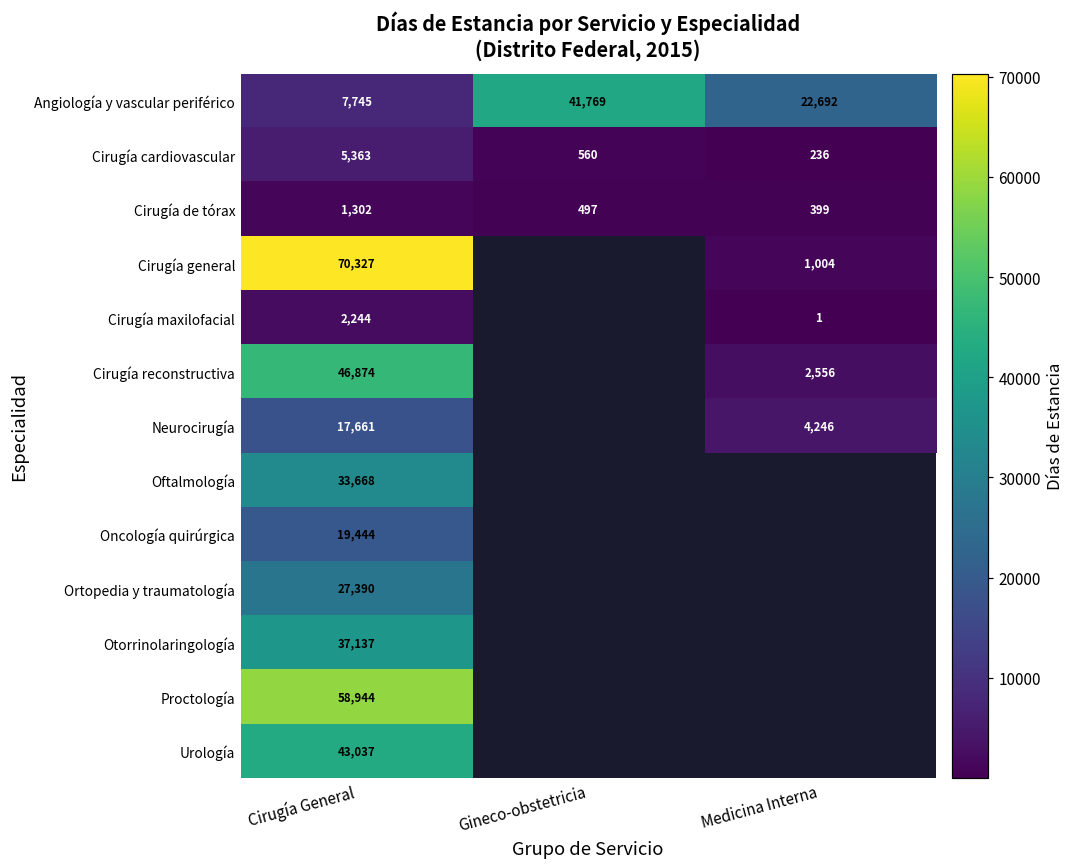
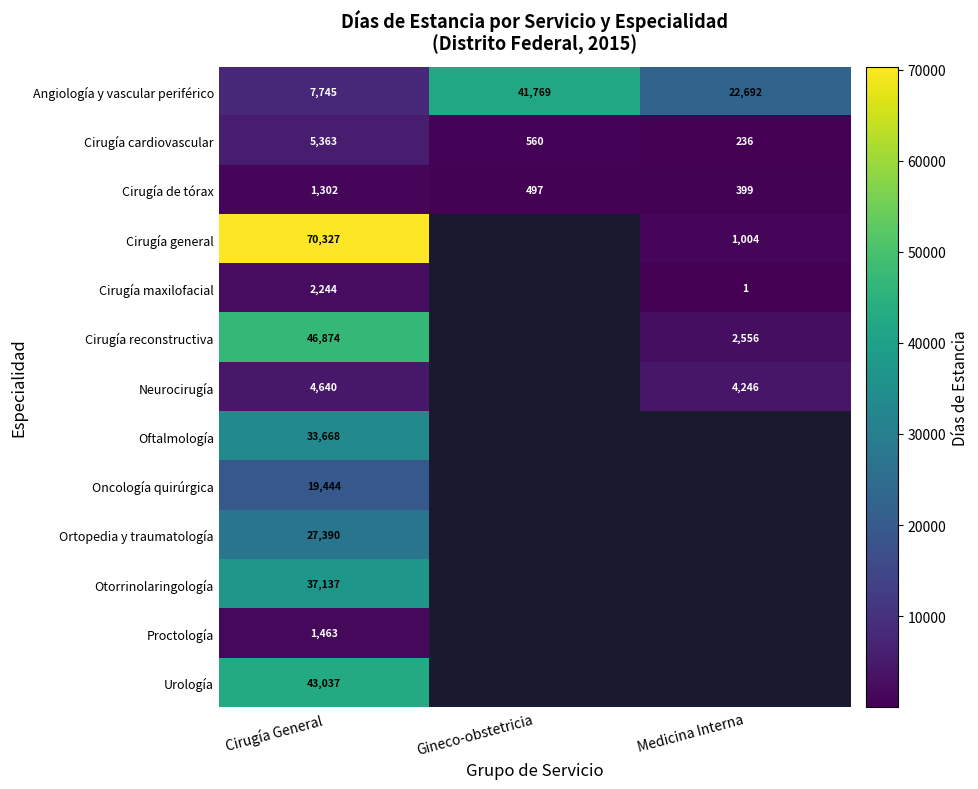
  {
    "Angiología y vascular periférico": {
      "Cirugía General": "7,745",
      "Gineco-obstetricia": "41,769",
      "Medicina Interna": "22,692"
    },
    "Cirugía cardiovascular": {
      "Cirugía General": "5,363",
      "Gineco-obstetricia": "560",
      "Medicina Interna": "236"
    },
    "Cirugía de tórax": {
      "Cirugía General": "1,302",
      "Gineco-obstetricia": "497",
      "Medicina Interna": "399"
    },
    "Cirugía general": {
      "Cirugía General": "70,327",
      "Medicina Interna": "1,004"
    },
    "Cirugía maxilofacial": {
      "Cirugía General": "2,244",
      "Medicina Interna": "1"
    },
    "Cirugía reconstructiva": {
      "Cirugía General": "46,874",
      "Medicina Interna": "2,556"
    },
    "Neurocirugía": {
-     "Cirugía General": "17,661",
+     "Cirugía General": "4,640",
      "Medicina Interna": "4,246"
    },
    "Oftalmología": {
      "Cirugía General": "33,668"
    },
    "Oncología quirúrgica": {
      "Cirugía General": "19,444"
    },
    "Ortopedia y traumatología": {
      "Cirugía General": "27,390"
    },
    "Otorrinolaringología": {
      "Cirugía General": "37,137"
    },
    "Proctología": {
-     "Cirugía General": "58,944"
+     "Cirugía General": "1,463"
    },
    "Urología": {
      "Cirugía General": "43,037"
    }
  }
